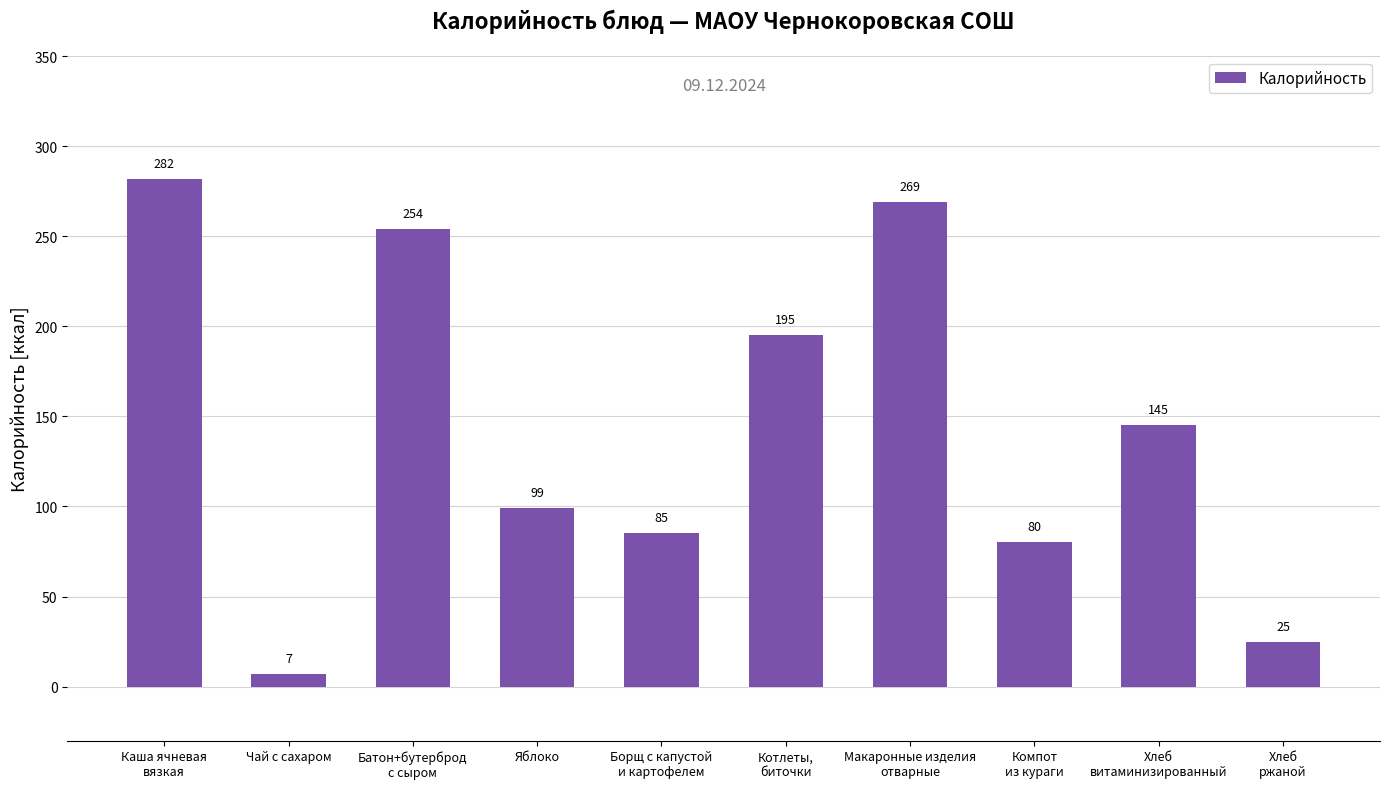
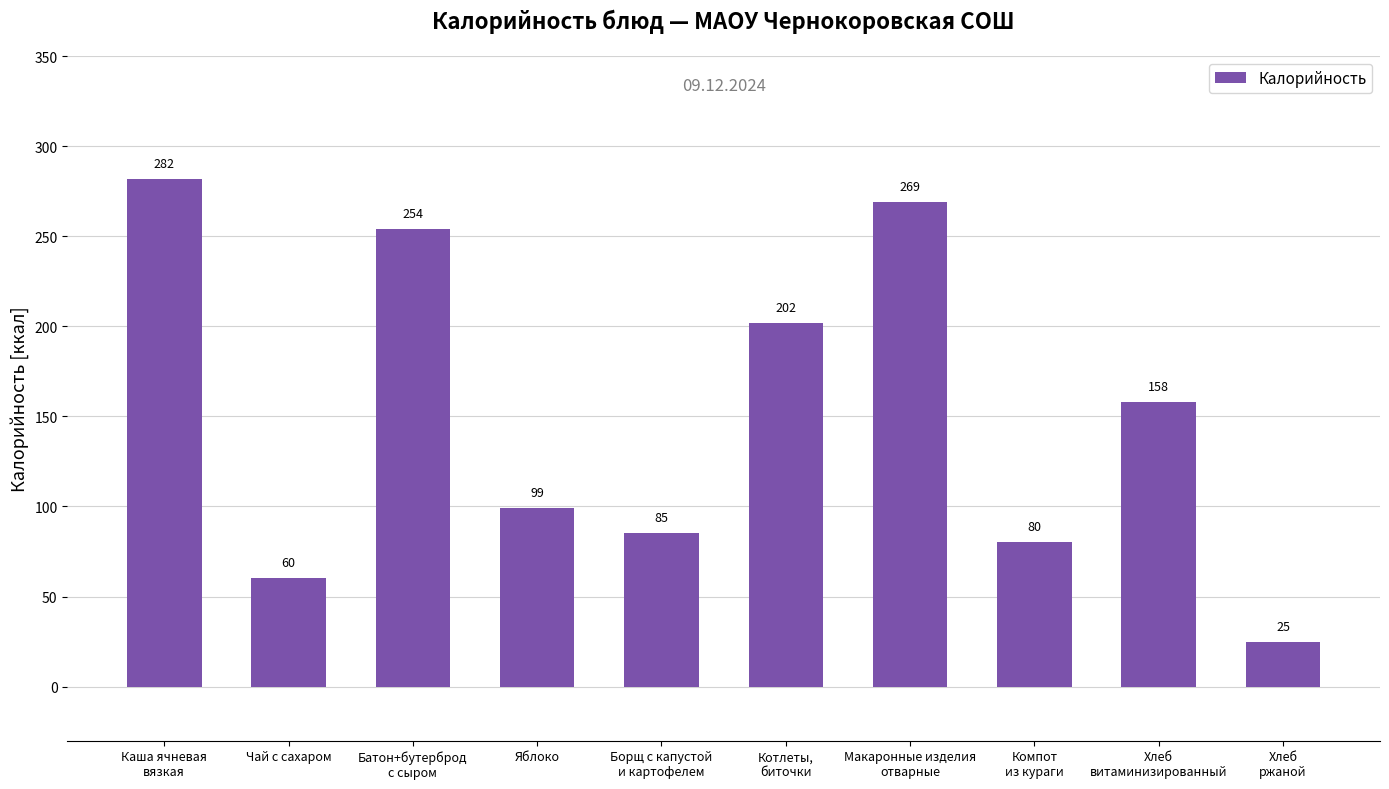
  {
    "Каша ячневая вязкая": 282,
-   "Чай с сахаром": 7,
+   "Чай с сахаром": 60,
    "Батон+бутерброд с сыром": 254,
    "Яблоко": 99,
    "Борщ с капустой и картофелем": 85,
-   "Котлеты, биточки": 195,
+   "Котлеты, биточки": 202,
    "Макаронные изделия отварные": 269,
    "Компот из кураги": 80,
-   "Хлеб витаминизированный": 145,
+   "Хлеб витаминизированный": 158,
    "Хлеб ржаной": 25
  }
